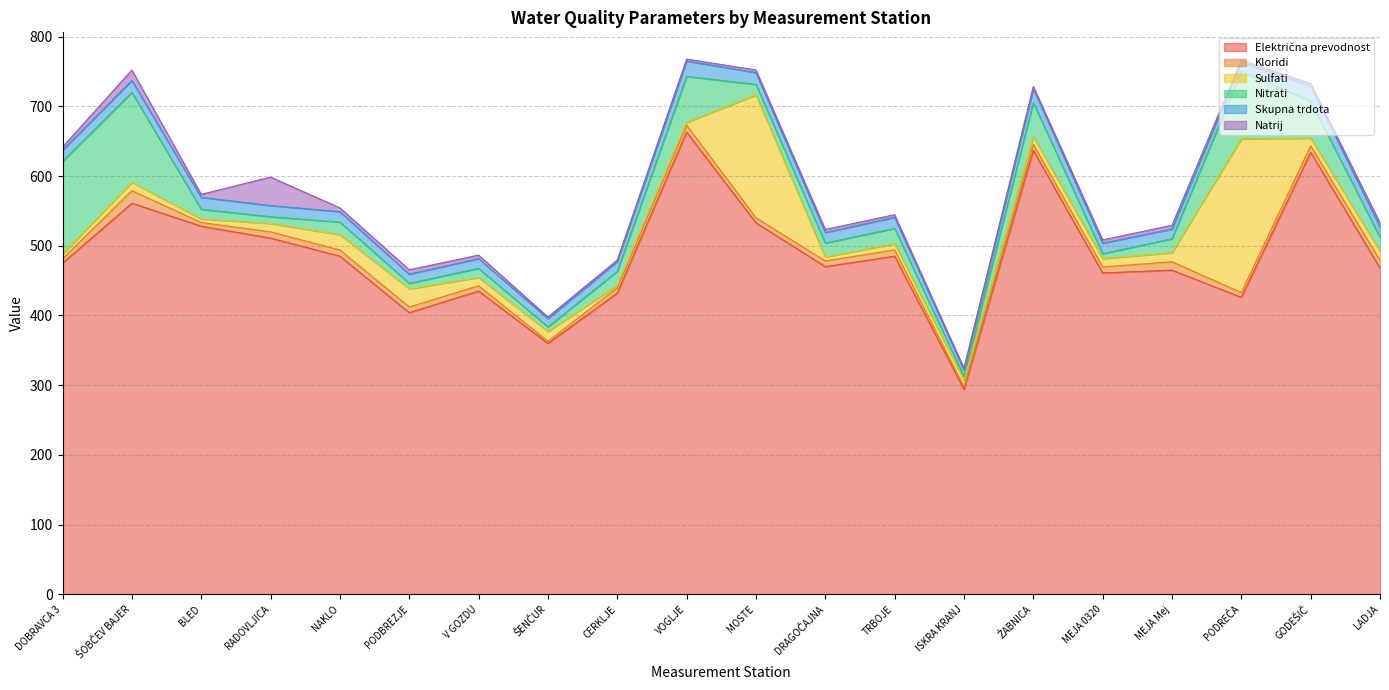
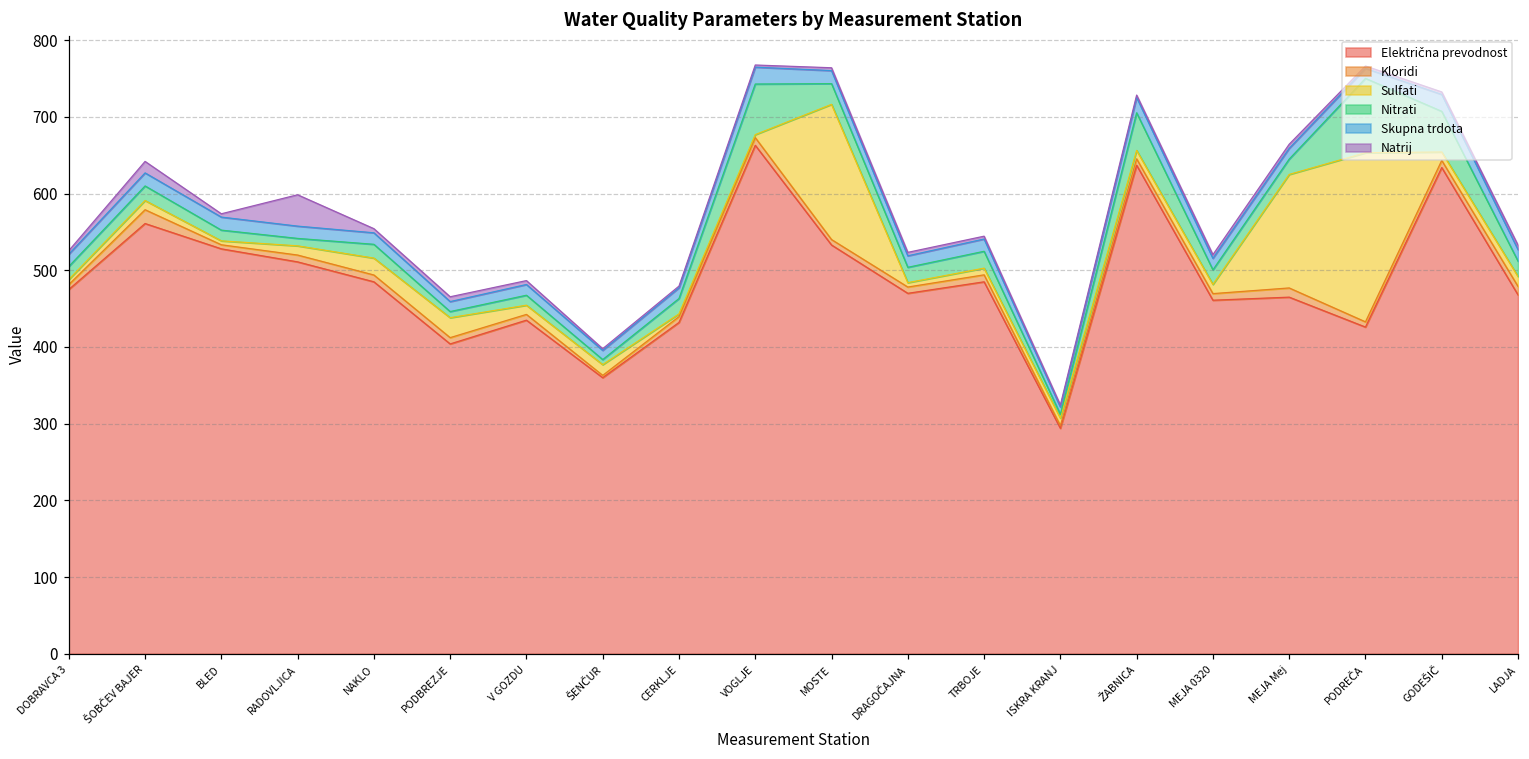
  {
    "Sulfati": {
      "DOBRAVCA 3": 10,
      "ŠOBČEV BAJER": 10,
      "BLED": 10,
      "RADOVLJICA": 10,
      "NAKLO": 20,
      "PODBREZJE": 30,
      "V GOZDU": 10,
      "ŠENČUR": 10,
      "VOGLJE": 0,
      "MOSTE": 180,
      "DRAGOČAJNA": 10,
      "TRBOJE": 10,
      "ISKRA KRANJ": 10,
      "ŽABNICA": 10,
      "MEJA 0320": 10,
-     "MEJA Mej": 10,
+     "MEJA Mej": 150,
      "PODREČA": 220,
      "GODEŠIČ": 10,
      "LADJA": 10
    },
    "Nitrati": {
-     "DOBRAVCA 3": 130,
-     "ŠOBČEV BAJER": 130,
+     "DOBRAVCA 3": 20,
+     "ŠOBČEV BAJER": 20,
      "BLED": 10,
      "RADOVLJICA": 10,
      "NAKLO": 20,
      "PODBREZJE": 10,
      "V GOZDU": 10,
      "ŠENČUR": 10,
      "CERKLJE": 20,
      "VOGLJE": 70,
-     "MOSTE": 20,
+     "MOSTE": 30,
      "DRAGOČAJNA": 20,
      "TRBOJE": 20,
      "ISKRA KRANJ": 0,
      "ŽABNICA": 50,
-     "MEJA 0320": 10,
+     "MEJA 0320": 20,
      "MEJA Mej": 20,
      "LADJA": 20
    },
    "Skupna trdota": {
      "DOBRAVCA 3": 20,
      "ŠOBČEV BAJER": 20,
      "BLED": 20,
      "RADOVLJICA": 20,
      "NAKLO": 20,
      "PODBREZJE": 10,
      "V GOZDU": 10,
      "MOSTE": 20,
      "DRAGOČAJNA": 20,
      "TRBOJE": 20,
      "MEJA 0320": 20,
      "MEJA Mej": 10,
      "LADJA": 20
    },
    "Natrij": {
      "DOBRAVCA 3": 0,
      "ŠOBČEV BAJER": 20,
      "BLED": 0,
      "RADOVLJICA": 40,
      "NAKLO": 10,
      "PODBREZJE": 10,
      "V GOZDU": 10,
      "MOSTE": 0,
      "DRAGOČAJNA": 0,
      "TRBOJE": 0,
      "MEJA 0320": 0,
      "MEJA Mej": 10,
      "LADJA": 10
    }
  }
